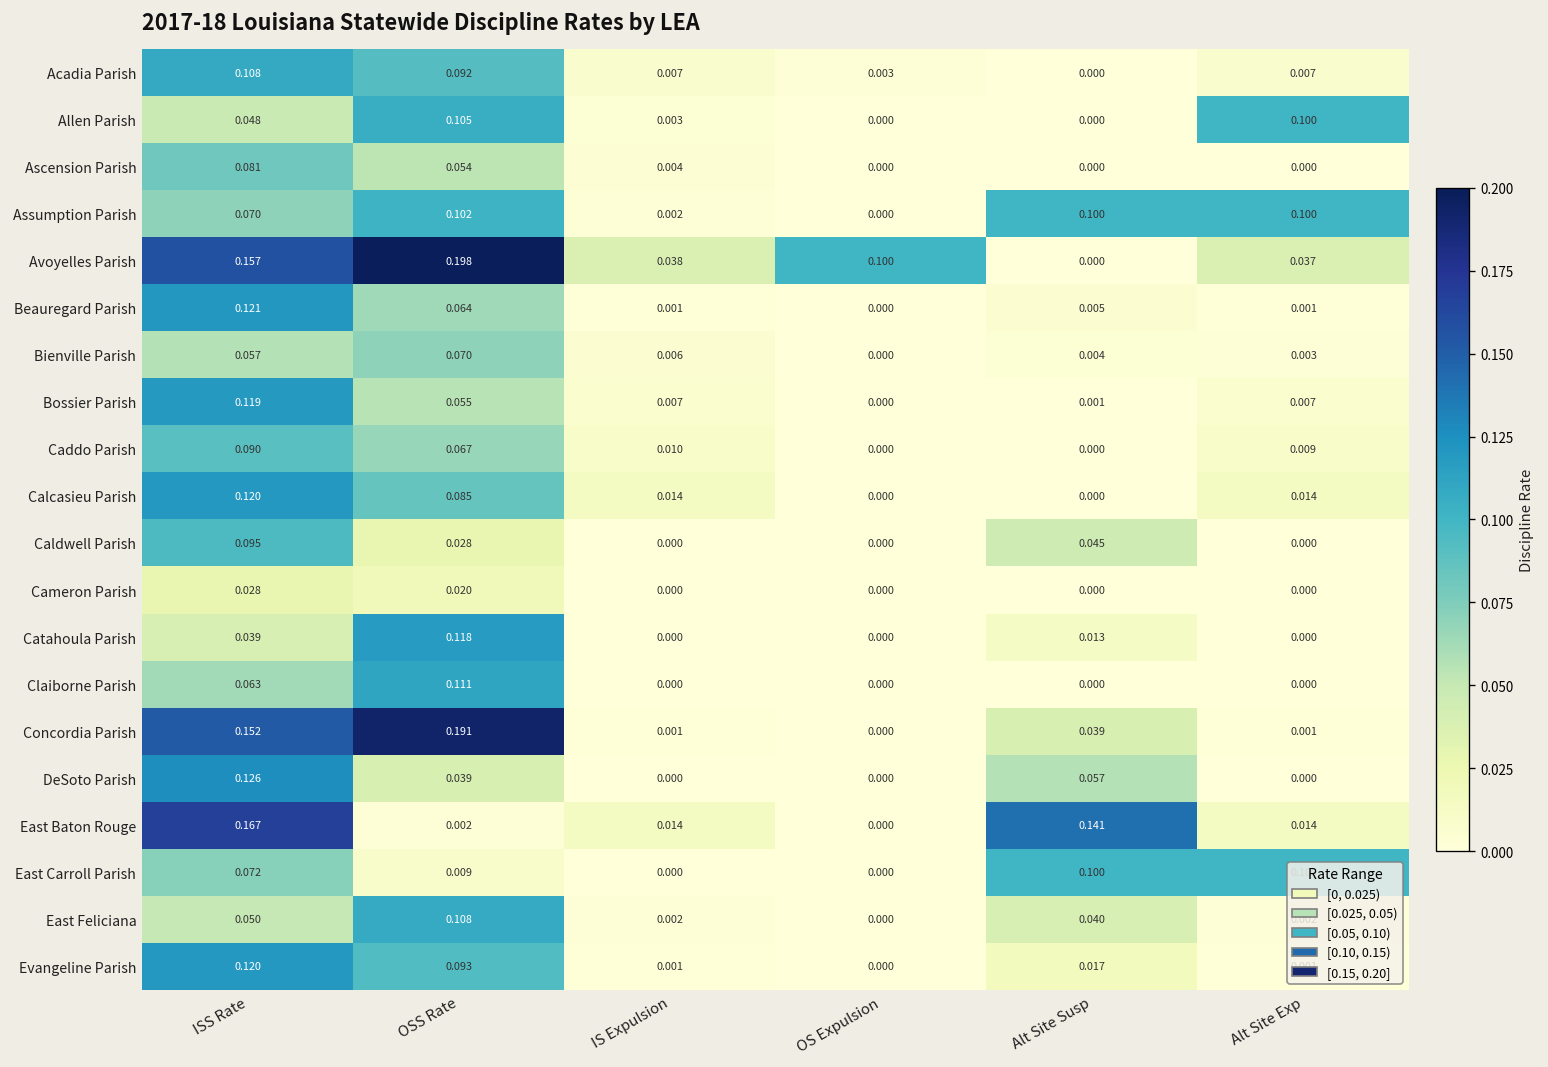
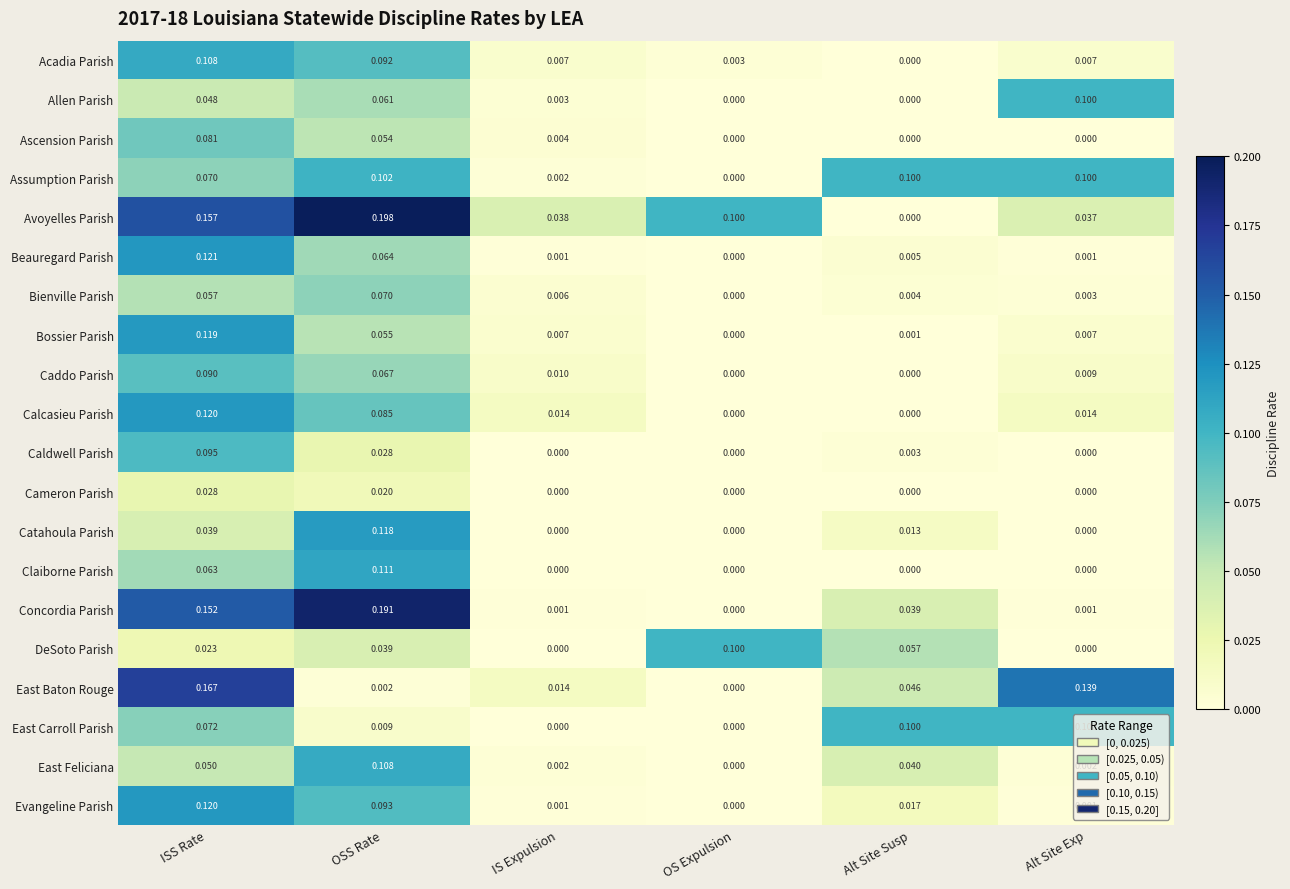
  {
    "Acadia Parish": {
      "ISS Rate": 0.108,
      "OSS Rate": 0.092,
      "IS Expulsion": 0.007,
      "OS Expulsion": 0.003,
      "Alt Site Susp": 0.000,
      "Alt Site Exp": 0.007
    },
    "Allen Parish": {
      "ISS Rate": 0.048,
-     "OSS Rate": 0.105,
+     "OSS Rate": 0.061,
      "IS Expulsion": 0.003,
      "OS Expulsion": 0.000,
      "Alt Site Susp": 0.000,
      "Alt Site Exp": 0.100
    },
    "Ascension Parish": {
      "ISS Rate": 0.081,
      "OSS Rate": 0.054,
      "IS Expulsion": 0.004,
      "OS Expulsion": 0.000,
      "Alt Site Susp": 0.000,
      "Alt Site Exp": 0.000
    },
    "Assumption Parish": {
      "ISS Rate": 0.070,
      "OSS Rate": 0.102,
      "IS Expulsion": 0.002,
      "OS Expulsion": 0.000,
      "Alt Site Susp": 0.100,
      "Alt Site Exp": 0.100
    },
    "Avoyelles Parish": {
      "ISS Rate": 0.157,
      "OSS Rate": 0.198,
      "IS Expulsion": 0.038,
      "OS Expulsion": 0.100,
      "Alt Site Susp": 0.000,
      "Alt Site Exp": 0.037
    },
    "Beauregard Parish": {
      "ISS Rate": 0.121,
      "OSS Rate": 0.064,
      "IS Expulsion": 0.001,
      "OS Expulsion": 0.000,
      "Alt Site Susp": 0.005,
      "Alt Site Exp": 0.001
    },
    "Bienville Parish": {
      "ISS Rate": 0.057,
      "OSS Rate": 0.070,
      "IS Expulsion": 0.006,
      "OS Expulsion": 0.000,
      "Alt Site Susp": 0.004,
      "Alt Site Exp": 0.003
    },
    "Bossier Parish": {
      "ISS Rate": 0.119,
      "OSS Rate": 0.055,
      "IS Expulsion": 0.007,
      "OS Expulsion": 0.000,
      "Alt Site Susp": 0.001,
      "Alt Site Exp": 0.007
    },
    "Caddo Parish": {
      "ISS Rate": 0.090,
      "OSS Rate": 0.067,
      "IS Expulsion": 0.010,
      "OS Expulsion": 0.000,
      "Alt Site Susp": 0.000,
      "Alt Site Exp": 0.009
    },
    "Calcasieu Parish": {
      "ISS Rate": 0.120,
      "OSS Rate": 0.085,
      "IS Expulsion": 0.014,
      "OS Expulsion": 0.000,
      "Alt Site Susp": 0.000,
      "Alt Site Exp": 0.014
    },
    "Caldwell Parish": {
      "ISS Rate": 0.095,
      "OSS Rate": 0.028,
      "IS Expulsion": 0.000,
      "OS Expulsion": 0.000,
-     "Alt Site Susp": 0.045,
+     "Alt Site Susp": 0.003,
      "Alt Site Exp": 0.000
    },
    "Cameron Parish": {
      "ISS Rate": 0.028,
      "OSS Rate": 0.020,
      "IS Expulsion": 0.000,
      "OS Expulsion": 0.000,
      "Alt Site Susp": 0.000,
      "Alt Site Exp": 0.000
    },
    "Catahoula Parish": {
      "ISS Rate": 0.039,
      "OSS Rate": 0.118,
      "IS Expulsion": 0.000,
      "OS Expulsion": 0.000,
      "Alt Site Susp": 0.013,
      "Alt Site Exp": 0.000
    },
    "Claiborne Parish": {
      "ISS Rate": 0.063,
      "OSS Rate": 0.111,
      "IS Expulsion": 0.000,
      "OS Expulsion": 0.000,
      "Alt Site Susp": 0.000,
      "Alt Site Exp": 0.000
    },
    "Concordia Parish": {
      "ISS Rate": 0.152,
      "OSS Rate": 0.191,
      "IS Expulsion": 0.001,
      "OS Expulsion": 0.000,
      "Alt Site Susp": 0.039,
      "Alt Site Exp": 0.001
    },
    "DeSoto Parish": {
-     "ISS Rate": 0.126,
+     "ISS Rate": 0.023,
      "OSS Rate": 0.039,
      "IS Expulsion": 0.000,
-     "OS Expulsion": 0.000,
+     "OS Expulsion": 0.100,
      "Alt Site Susp": 0.057,
      "Alt Site Exp": 0.000
    },
    "East Baton Rouge": {
      "ISS Rate": 0.167,
      "OSS Rate": 0.002,
      "IS Expulsion": 0.014,
      "OS Expulsion": 0.000,
-     "Alt Site Susp": 0.141,
-     "Alt Site Exp": 0.014
+     "Alt Site Susp": 0.046,
+     "Alt Site Exp": 0.139
    },
    "East Carroll Parish": {
      "ISS Rate": 0.072,
      "OSS Rate": 0.009,
      "IS Expulsion": 0.000,
      "OS Expulsion": 0.000,
      "Alt Site Susp": 0.100
    },
    "East Feliciana": {
      "ISS Rate": 0.050,
      "OSS Rate": 0.108,
      "IS Expulsion": 0.002,
      "OS Expulsion": 0.000,
      "Alt Site Susp": 0.040
    },
    "Evangeline Parish": {
      "ISS Rate": 0.120,
      "OSS Rate": 0.093,
      "IS Expulsion": 0.001,
      "OS Expulsion": 0.000,
      "Alt Site Susp": 0.017
    }
  }
